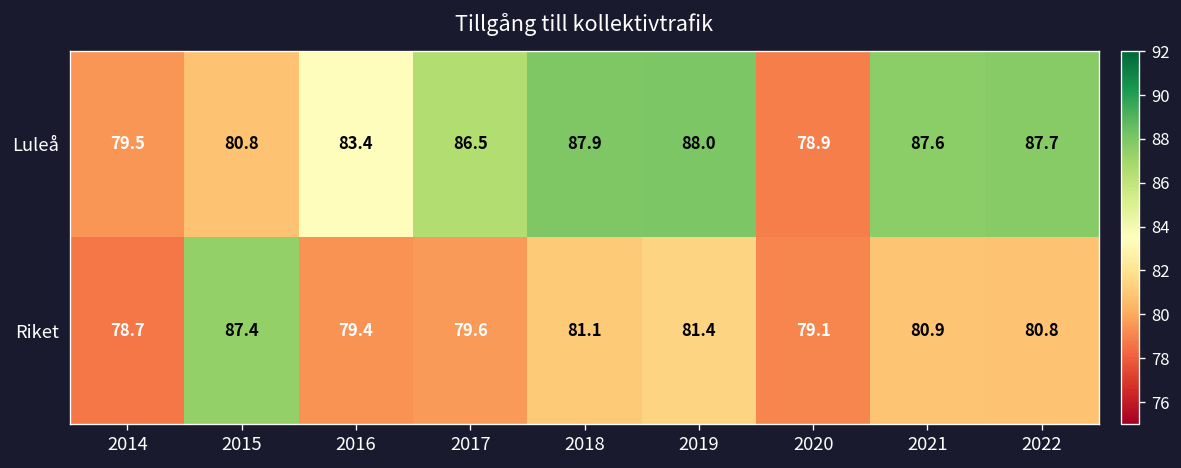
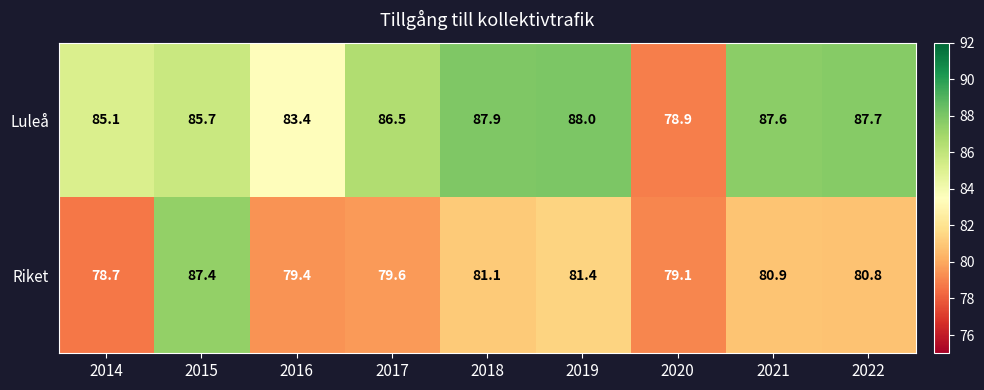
  {
    "Luleå": {
-     "2014": 79.5,
-     "2015": 80.8,
+     "2014": 85.1,
+     "2015": 85.7,
      "2016": 83.4,
      "2017": 86.5,
      "2018": 87.9,
      "2019": 88.0,
      "2020": 78.9,
      "2021": 87.6,
      "2022": 87.7
    },
    "Riket": {
      "2014": 78.7,
      "2015": 87.4,
      "2016": 79.4,
      "2017": 79.6,
      "2018": 81.1,
      "2019": 81.4,
      "2020": 79.1,
      "2021": 80.9,
      "2022": 80.8
    }
  }
